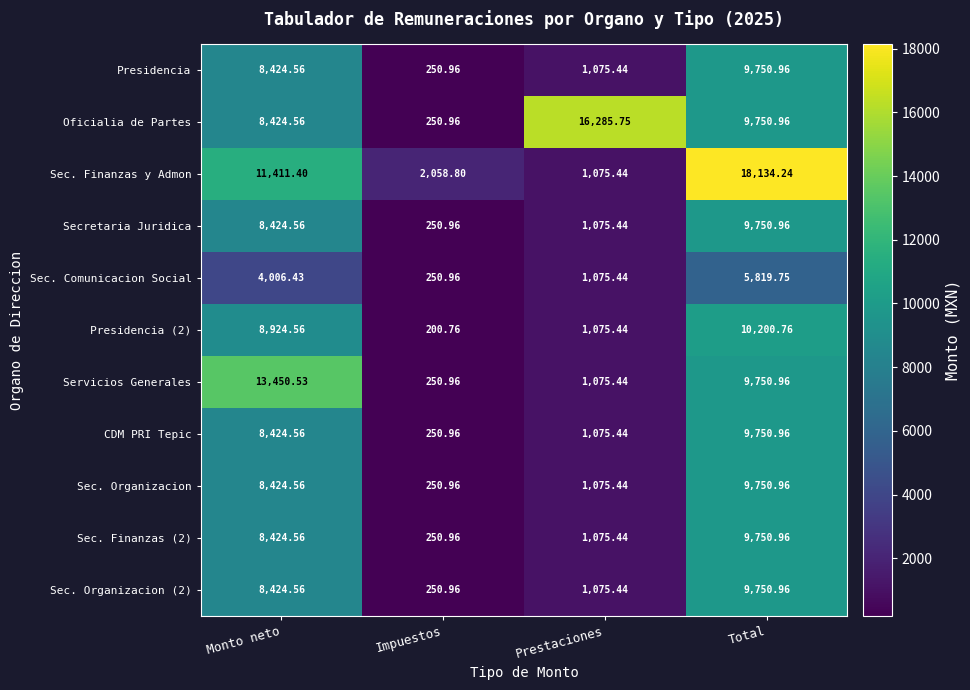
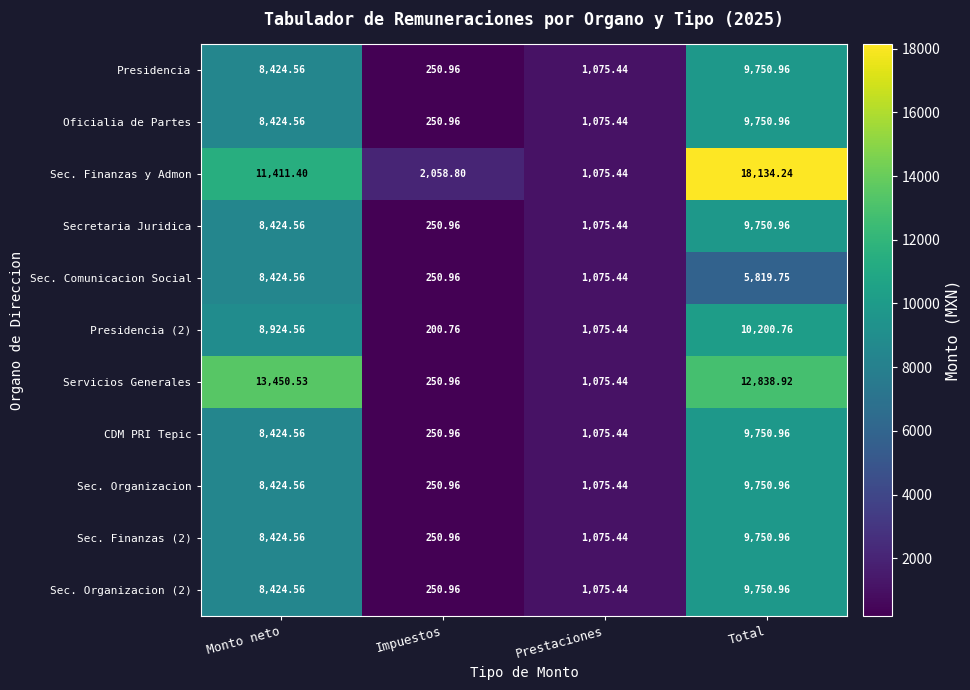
  {
    "Presidencia": {
      "Monto neto": "8,424.56",
      "Impuestos": "250.96",
      "Prestaciones": "1,075.44",
      "Total": "9,750.96"
    },
    "Oficialia de Partes": {
      "Monto neto": "8,424.56",
      "Impuestos": "250.96",
-     "Prestaciones": "16,285.75",
+     "Prestaciones": "1,075.44",
      "Total": "9,750.96"
    },
    "Sec. Finanzas y Admon": {
      "Monto neto": "11,411.40",
      "Impuestos": "2,058.80",
      "Prestaciones": "1,075.44",
      "Total": "18,134.24"
    },
    "Secretaria Juridica": {
      "Monto neto": "8,424.56",
      "Impuestos": "250.96",
      "Prestaciones": "1,075.44",
      "Total": "9,750.96"
    },
    "Sec. Comunicacion Social": {
-     "Monto neto": "4,006.43",
+     "Monto neto": "8,424.56",
      "Impuestos": "250.96",
      "Prestaciones": "1,075.44",
      "Total": "5,819.75"
    },
    "Presidencia (2)": {
      "Monto neto": "8,924.56",
      "Impuestos": "200.76",
      "Prestaciones": "1,075.44",
      "Total": "10,200.76"
    },
    "Servicios Generales": {
      "Monto neto": "13,450.53",
      "Impuestos": "250.96",
      "Prestaciones": "1,075.44",
-     "Total": "9,750.96"
+     "Total": "12,838.92"
    },
    "CDM PRI Tepic": {
      "Monto neto": "8,424.56",
      "Impuestos": "250.96",
      "Prestaciones": "1,075.44",
      "Total": "9,750.96"
    },
    "Sec. Organizacion": {
      "Monto neto": "8,424.56",
      "Impuestos": "250.96",
      "Prestaciones": "1,075.44",
      "Total": "9,750.96"
    },
    "Sec. Finanzas (2)": {
      "Monto neto": "8,424.56",
      "Impuestos": "250.96",
      "Prestaciones": "1,075.44",
      "Total": "9,750.96"
    },
    "Sec. Organizacion (2)": {
      "Monto neto": "8,424.56",
      "Impuestos": "250.96",
      "Prestaciones": "1,075.44",
      "Total": "9,750.96"
    }
  }
